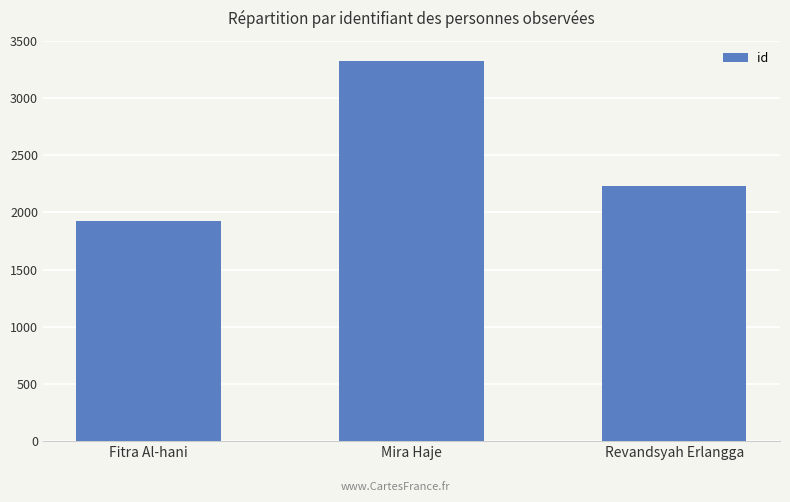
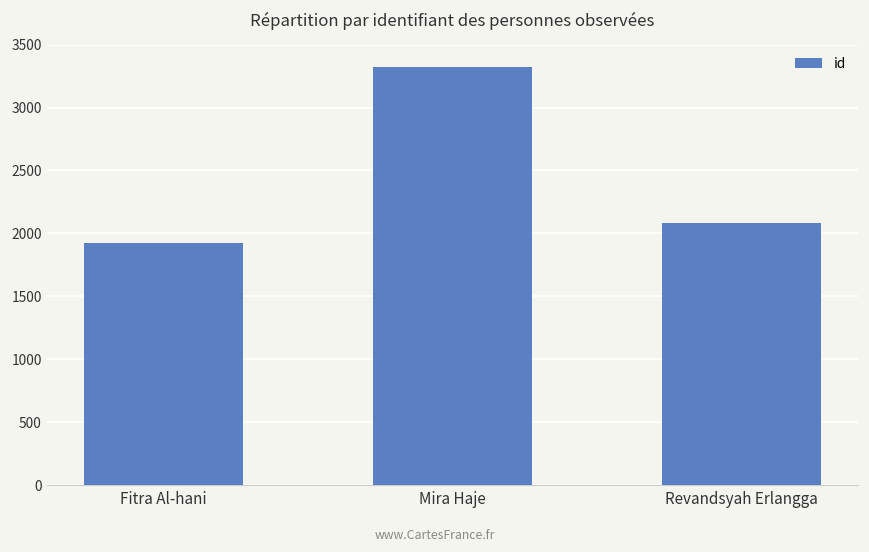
  {
    "Fitra Al-hani": 1920,
    "Mira Haje": 3320,
-   "Revandsyah Erlangga": 2230
+   "Revandsyah Erlangga": 2080
  }
